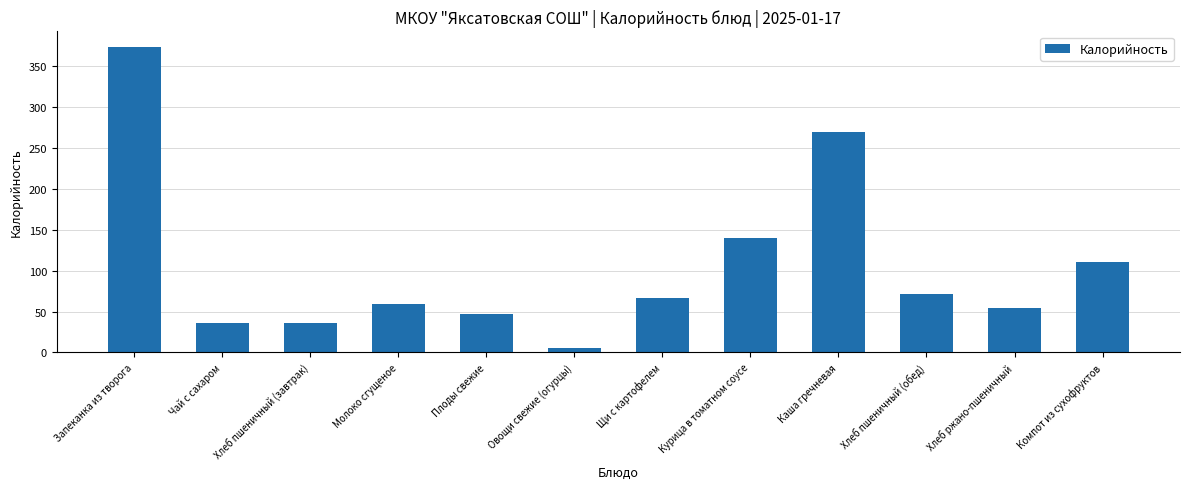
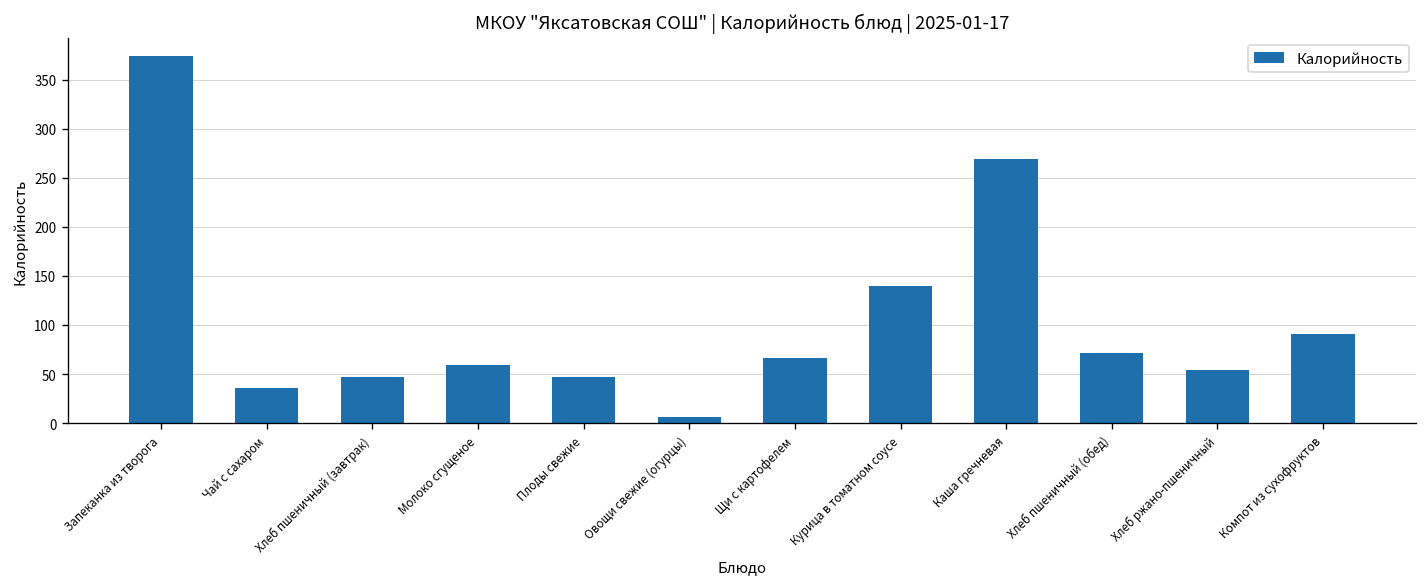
  {
    "Запеканка из творога": 370,
    "Чай с сахаром": 40,
-   "Хлеб пшеничный (завтрак)": 40,
+   "Хлеб пшеничный (завтрак)": 50,
    "Молоко сгущеное": 60,
    "Плоды свежие": 50,
    "Овощи свежие (огурцы)": 10,
    "Щи с картофелем": 70,
    "Курица в томатном соусе": 140,
    "Каша гречневая": 270,
    "Хлеб пшеничный (обед)": 70,
    "Хлеб ржано-пшеничный": 50,
-   "Компот из сухофруктов": 110
+   "Компот из сухофруктов": 90
  }
